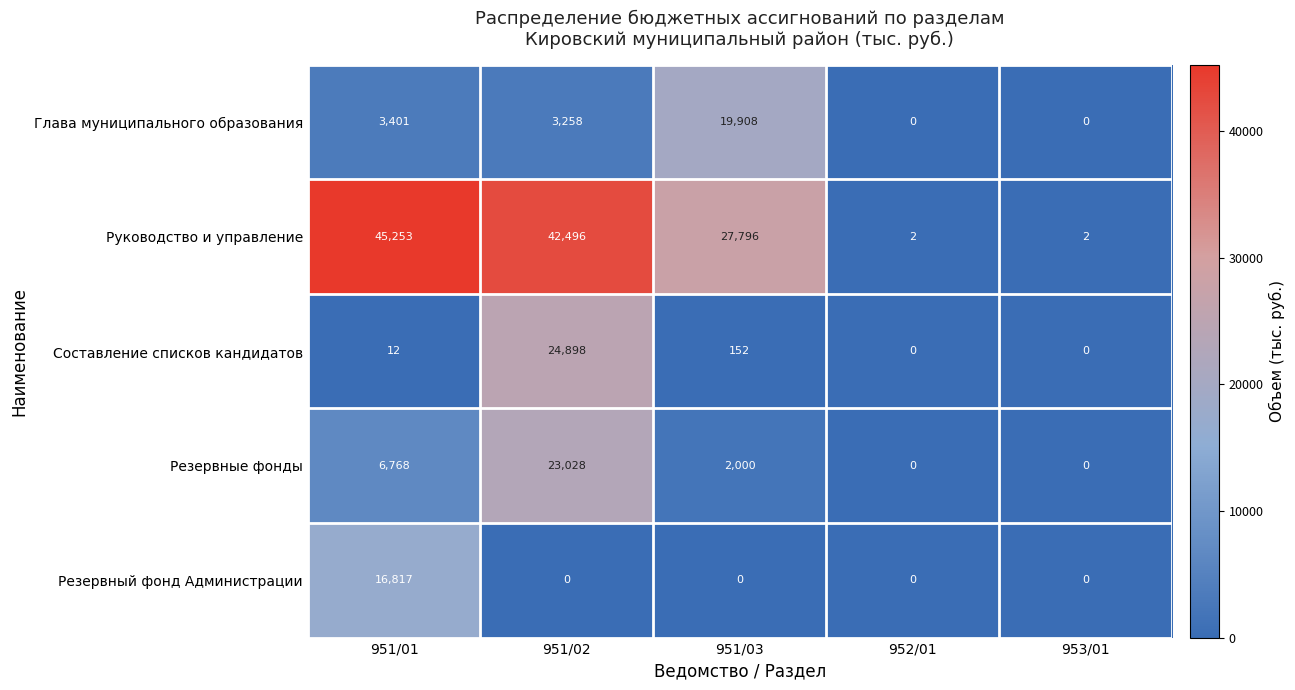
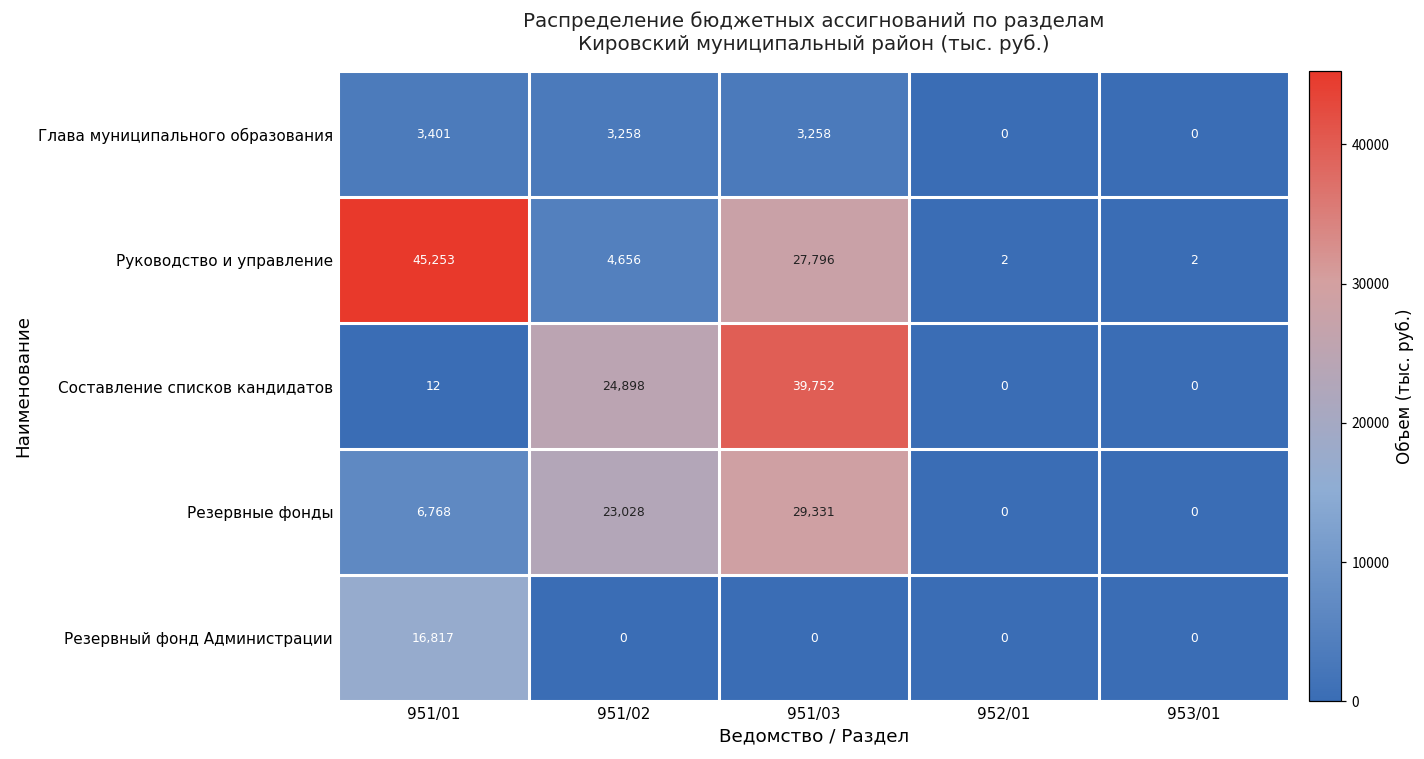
  {
    "Глава муниципального образования": {
      "951/01": "3,401",
      "951/02": "3,258",
-     "951/03": "19,908",
+     "951/03": "3,258",
      "952/01": "0",
      "953/01": "0"
    },
    "Руководство и управление": {
      "951/01": "45,253",
-     "951/02": "42,496",
+     "951/02": "4,656",
      "951/03": "27,796",
      "952/01": "2",
      "953/01": "2"
    },
    "Составление списков кандидатов": {
      "951/01": "12",
      "951/02": "24,898",
-     "951/03": "152",
+     "951/03": "39,752",
      "952/01": "0",
      "953/01": "0"
    },
    "Резервные фонды": {
      "951/01": "6,768",
      "951/02": "23,028",
-     "951/03": "2,000",
+     "951/03": "29,331",
      "952/01": "0",
      "953/01": "0"
    },
    "Резервный фонд Администрации": {
      "951/01": "16,817",
      "951/02": "0",
      "951/03": "0",
      "952/01": "0",
      "953/01": "0"
    }
  }
